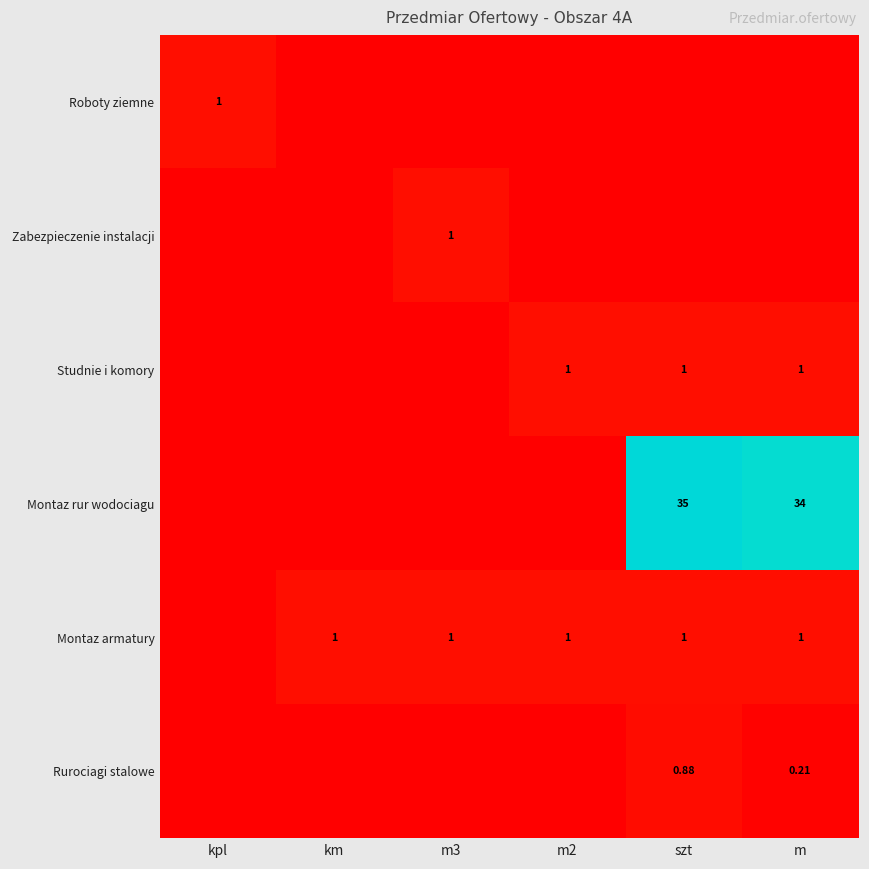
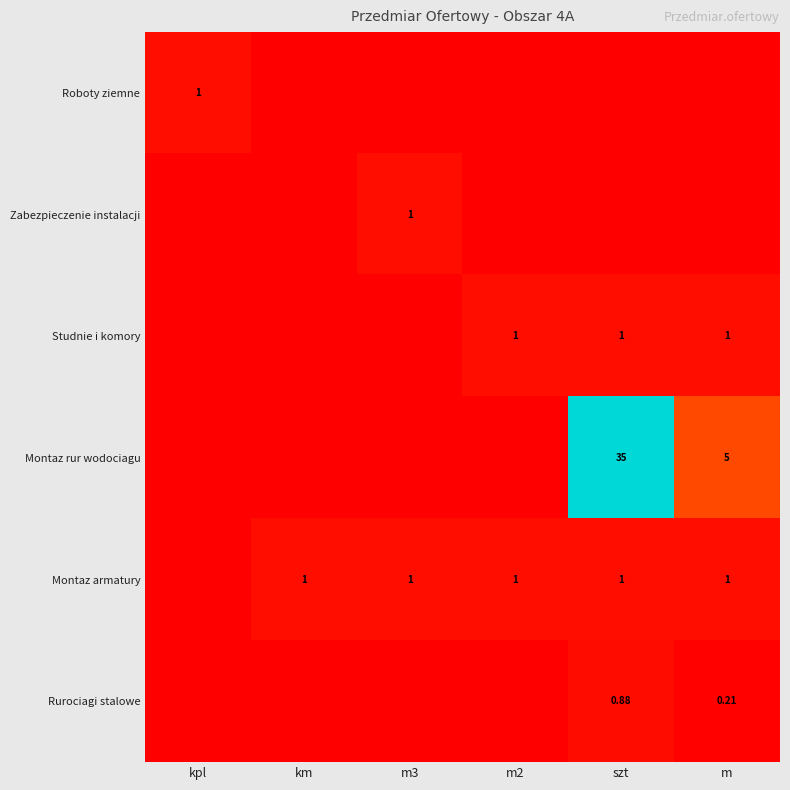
  {
    "Roboty ziemne": {
      "kpl": 1
    },
    "Zabezpieczenie instalacji": {
      "m3": 1
    },
    "Studnie i komory": {
      "m2": 1,
      "szt": 1,
      "m": 1
    },
    "Montaz rur wodociagu": {
      "szt": 35,
-     "m": 34
+     "m": 5
    },
    "Montaz armatury": {
      "km": 1,
      "m3": 1,
      "m2": 1,
      "szt": 1,
      "m": 1
    },
    "Rurociagi stalowe": {
      "szt": 0.88,
      "m": 0.21
    }
  }
